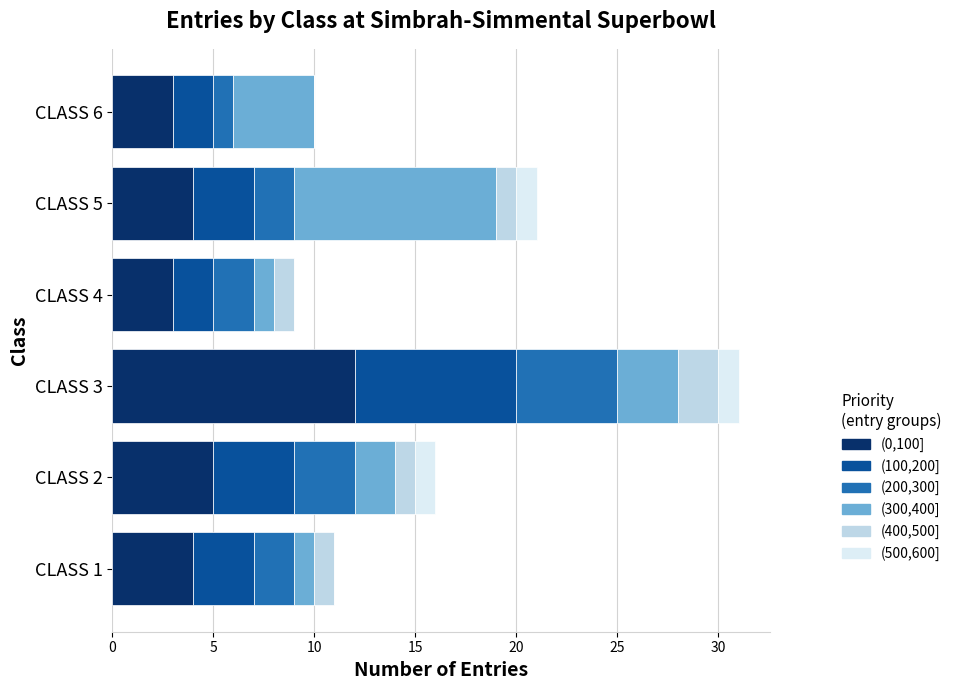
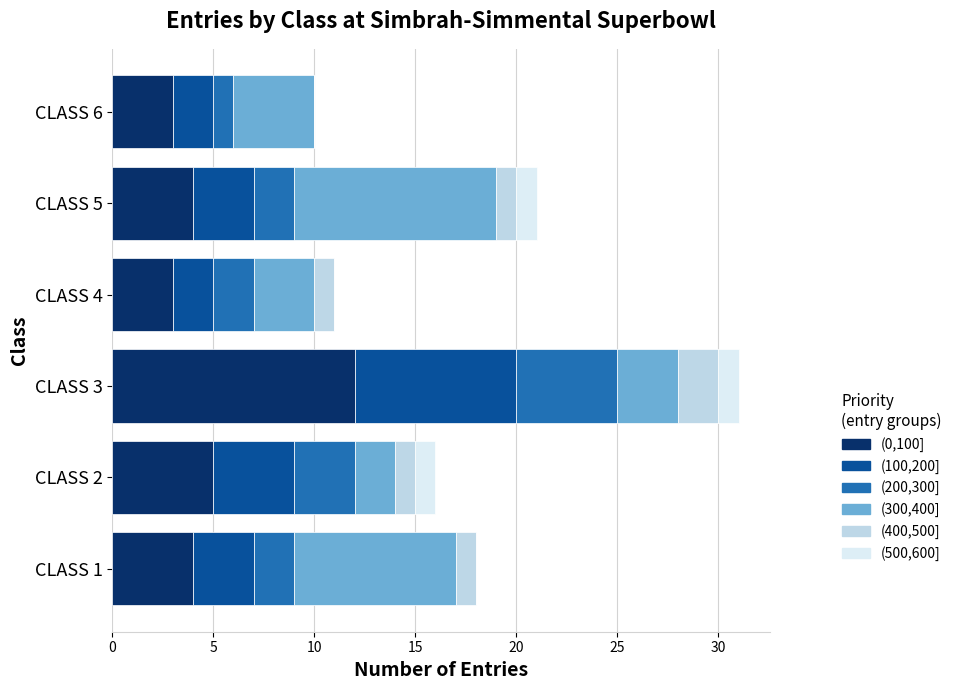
  {
    "(300,400]": {
      "CLASS 6": 4,
      "CLASS 5": 10,
-     "CLASS 4": 1,
+     "CLASS 4": 3,
      "CLASS 3": 3,
      "CLASS 2": 2,
-     "CLASS 1": 1
+     "CLASS 1": 8
    }
  }
